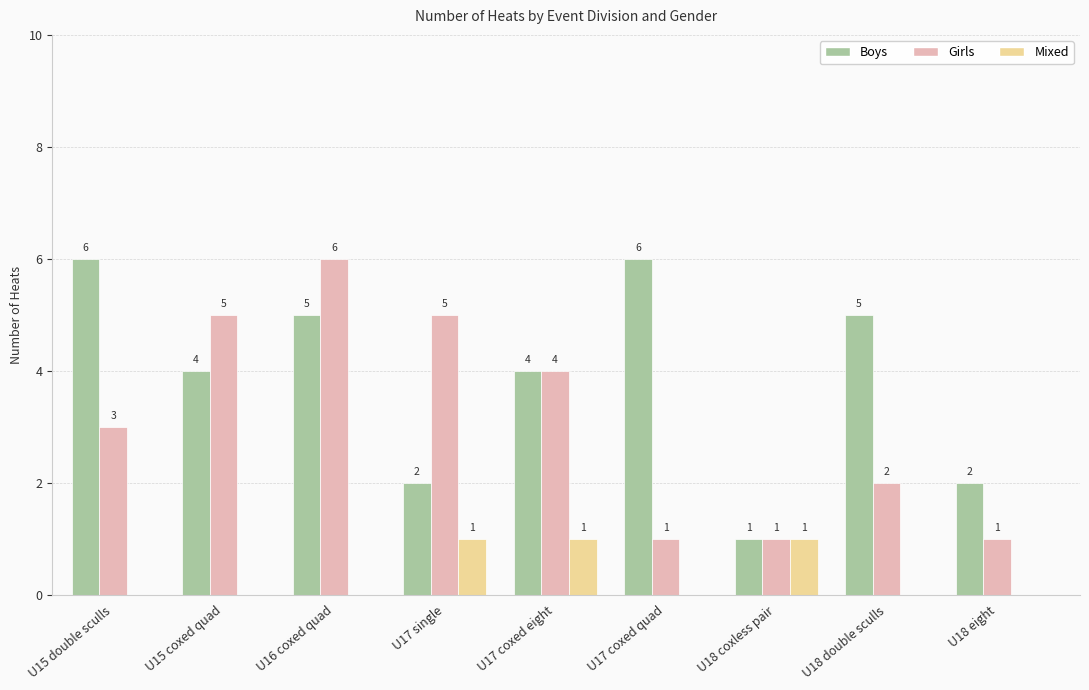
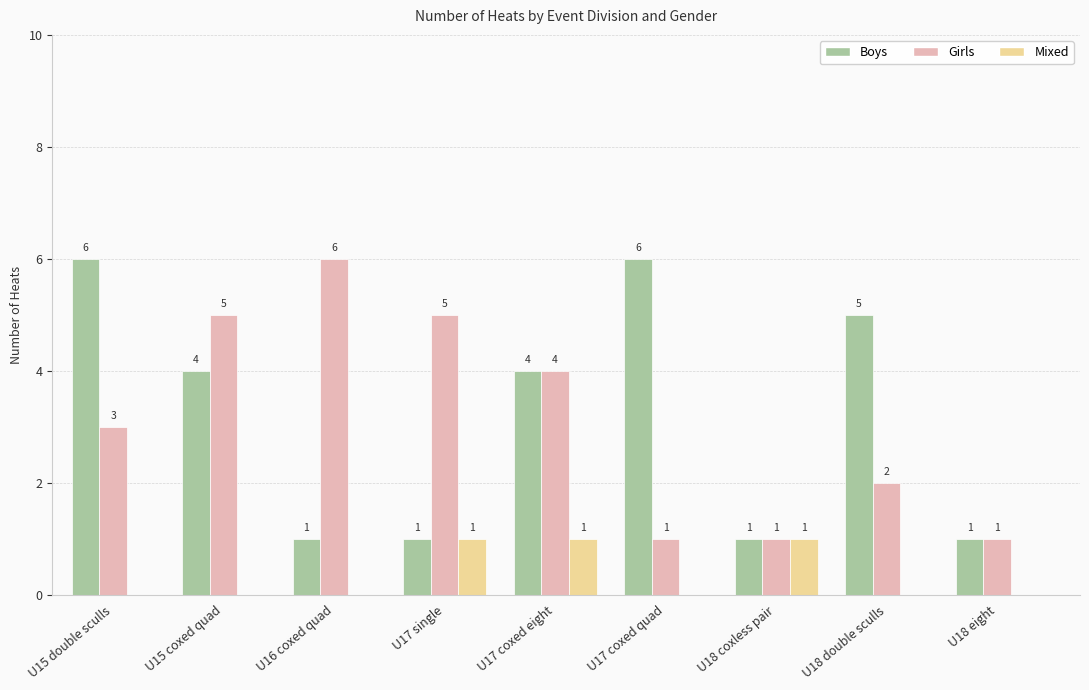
  {
    "Boys": {
      "U15 double sculls": 6,
      "U15 coxed quad": 4,
-     "U16 coxed quad": 5,
-     "U17 single": 2,
+     "U16 coxed quad": 1,
+     "U17 single": 1,
      "U17 coxed eight": 4,
      "U17 coxed quad": 6,
      "U18 coxless pair": 1,
      "U18 double sculls": 5,
-     "U18 eight": 2
+     "U18 eight": 1
    }
  }
